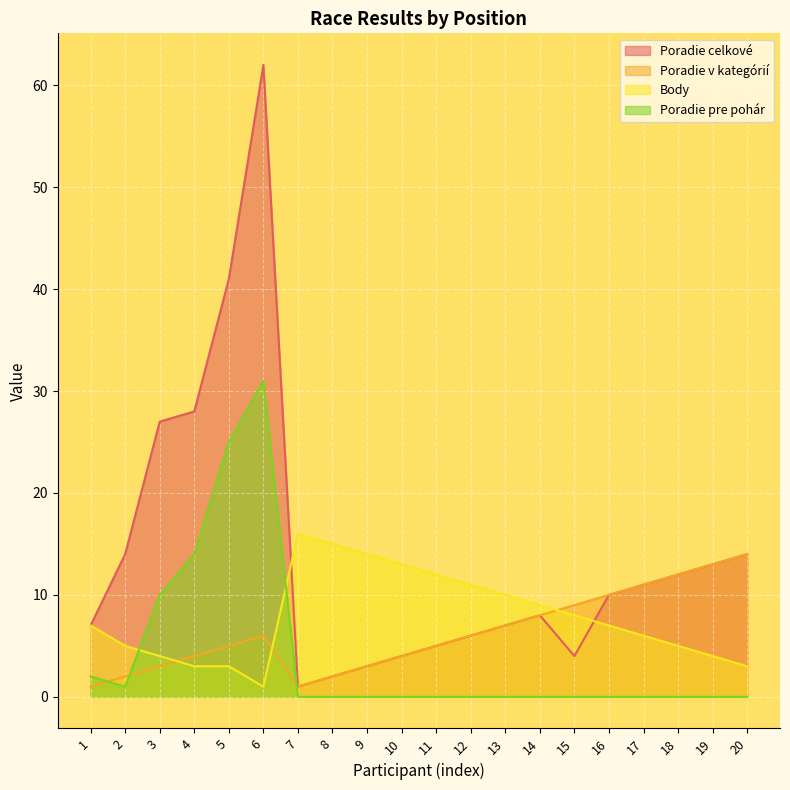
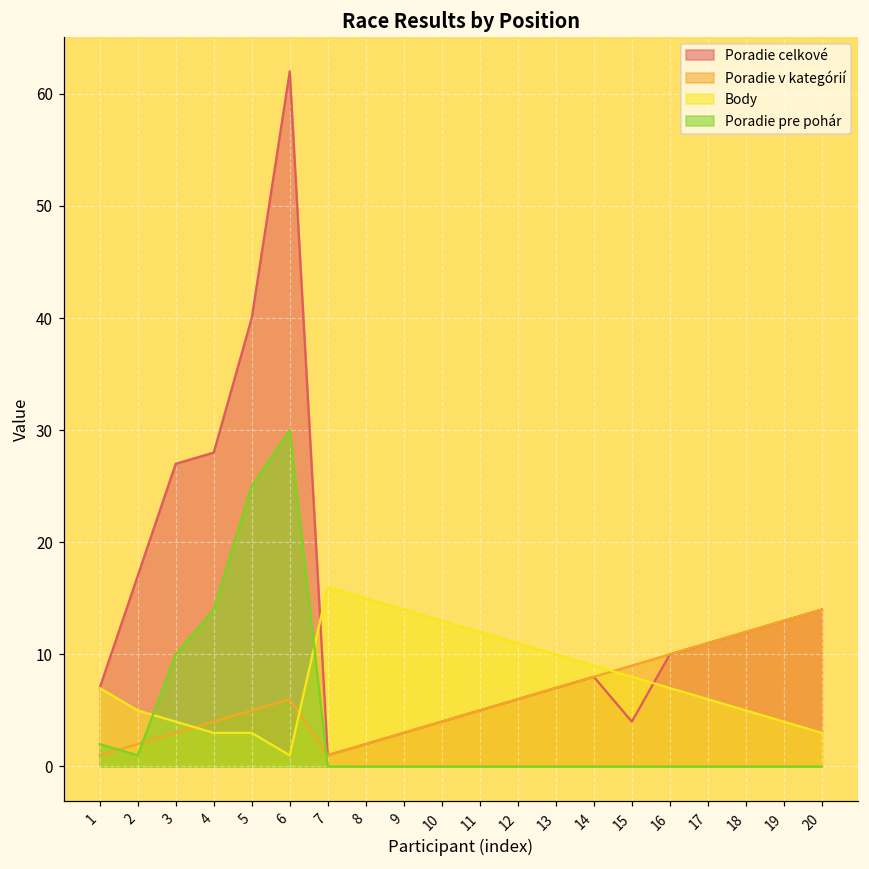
  {
    "Poradie celkové": {
-     "2": 14,
+     "2": 17,
      "3": 27,
      "4": 28,
-     "5": 41,
+     "5": 40,
      "6": 62,
      "15": 4
    },
    "Poradie pre pohár": {
      "1": 2,
      "2": 1,
      "3": 10,
      "4": 14,
      "5": 25,
-     "6": 31,
+     "6": 30,
      "7": 0,
      "8": 0,
      "9": 0,
      "10": 0,
      "11": 0,
      "12": 0,
      "13": 0,
      "14": 0,
      "15": 0,
      "16": 0,
      "17": 0,
      "18": 0,
      "19": 0,
      "20": 0
    }
  }
